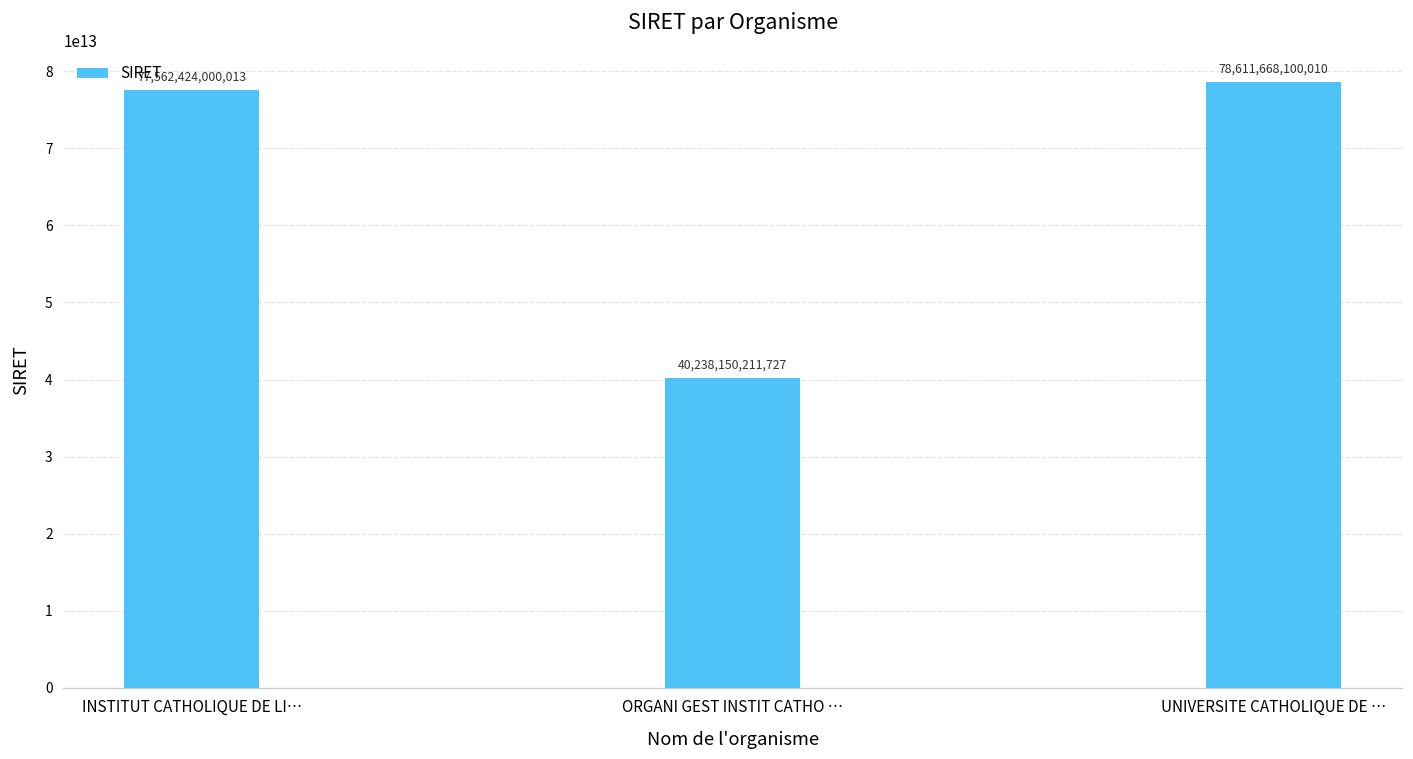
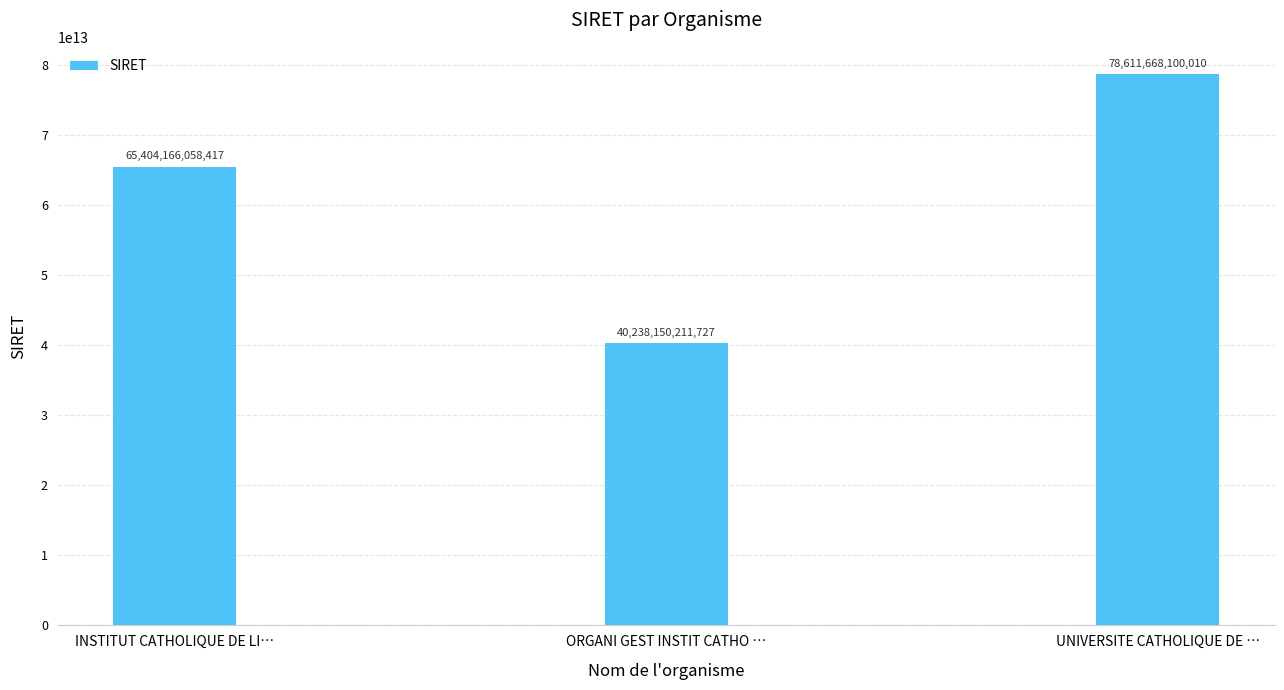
  {
-   "INSTITUT CATHOLIQUE DE LI…": "77,562,424,000,013",
+   "INSTITUT CATHOLIQUE DE LI…": "65,404,166,058,417",
    "ORGANI GEST INSTIT CATHO …": "40,238,150,211,727",
    "UNIVERSITE CATHOLIQUE DE …": "78,611,668,100,010"
  }
